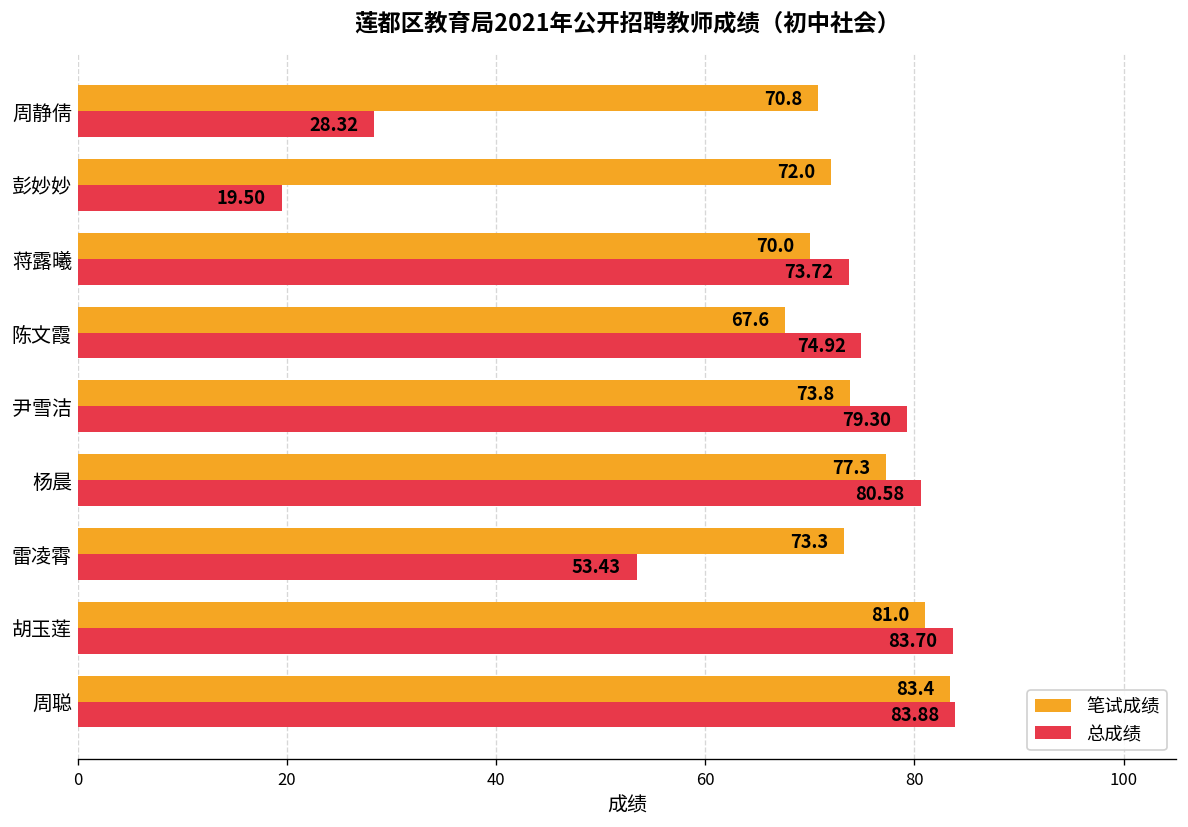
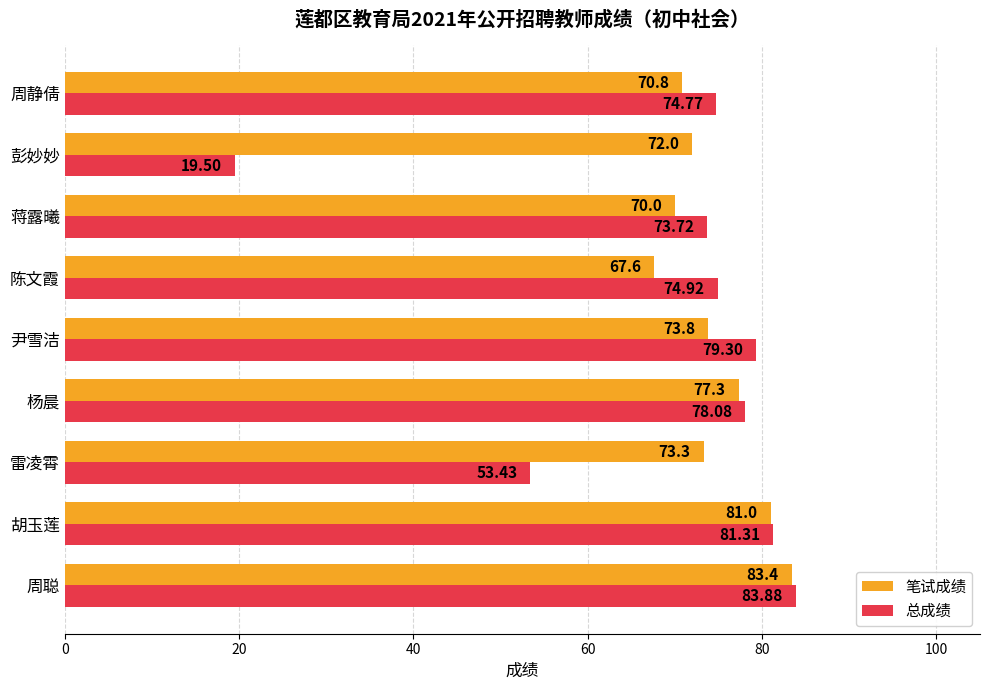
  {
    "笔试成绩": {
      "周静倩": 70.8,
      "彭妙妙": 72.0,
      "蒋露曦": 70.0,
      "陈文霞": 67.6,
      "尹雪洁": 73.8,
      "杨晨": 77.3,
      "雷凌霄": 73.3,
      "胡玉莲": 81.0,
      "周聪": 83.4
    },
    "总成绩": {
-     "周静倩": 28.32,
+     "周静倩": 74.77,
      "彭妙妙": 19.50,
      "蒋露曦": 73.72,
      "陈文霞": 74.92,
      "尹雪洁": 79.30,
-     "杨晨": 80.58,
+     "杨晨": 78.08,
      "雷凌霄": 53.43,
-     "胡玉莲": 83.70,
+     "胡玉莲": 81.31,
      "周聪": 83.88
    }
  }
